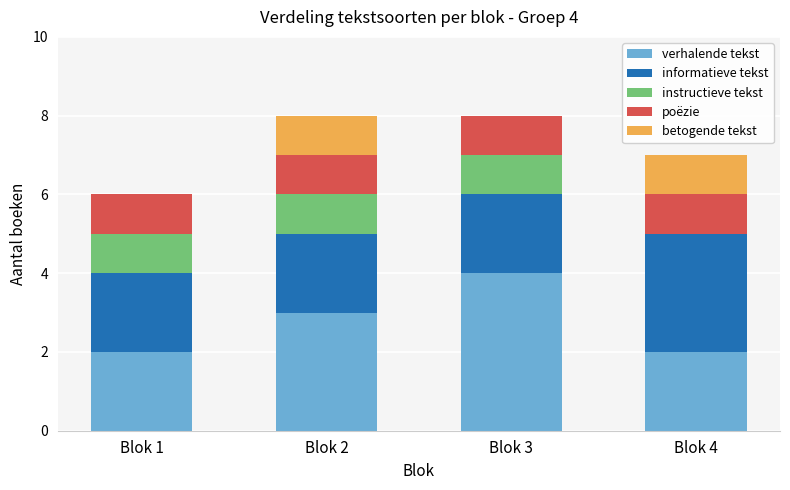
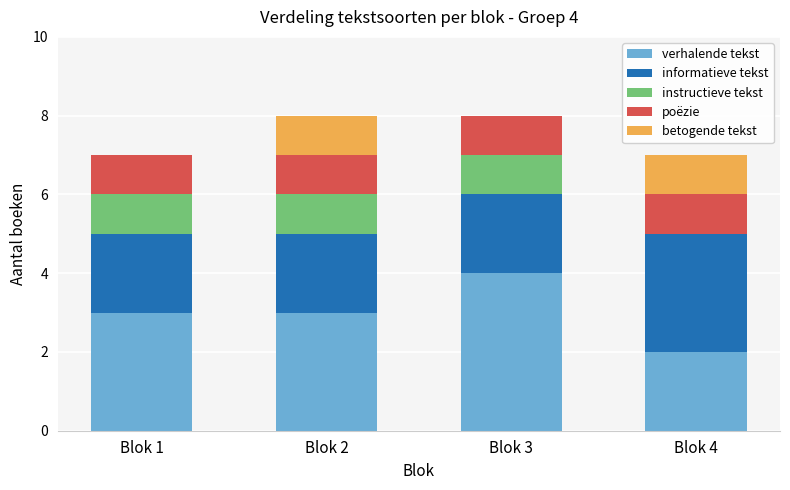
  {
    "verhalende tekst": {
-     "Blok 1": 2,
+     "Blok 1": 3,
      "Blok 2": 3,
      "Blok 3": 4,
      "Blok 4": 2
    },
    "informatieve tekst": {
      "Blok 1": 2,
      "Blok 2": 2,
      "Blok 3": 2,
      "Blok 4": 3
    },
    "instructieve tekst": {
      "Blok 1": 1,
      "Blok 2": 1,
      "Blok 3": 1,
      "Blok 4": 0
    },
    "poëzie": {
      "Blok 1": 1,
      "Blok 2": 1,
      "Blok 3": 1,
      "Blok 4": 1
    },
    "betogende tekst": {
      "Blok 1": 0,
      "Blok 2": 1,
      "Blok 3": 0,
      "Blok 4": 1
    }
  }
